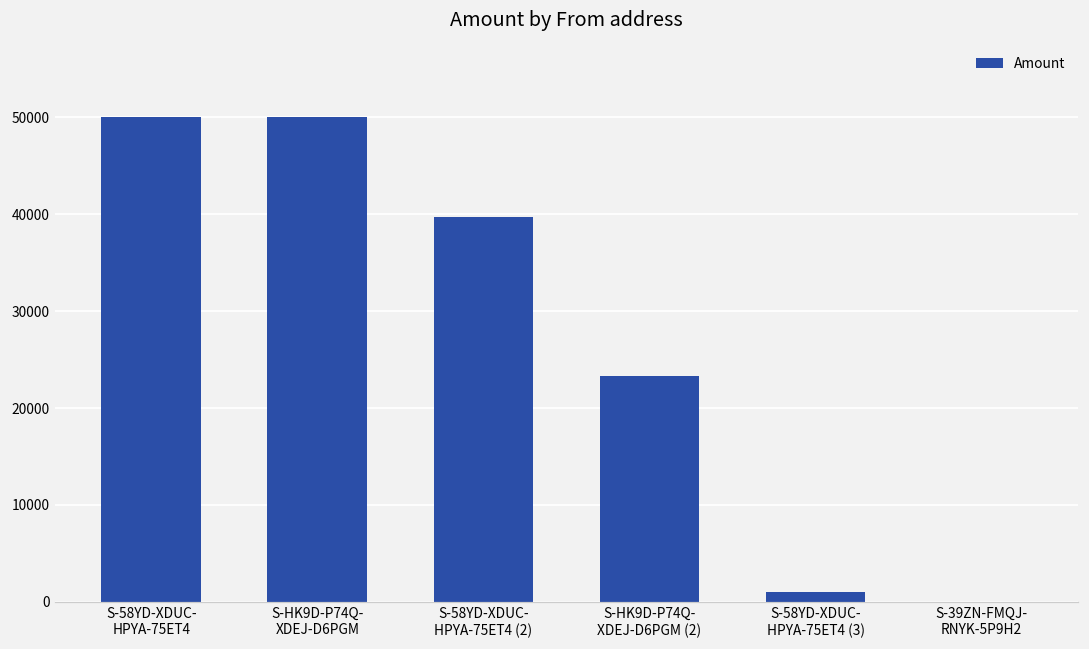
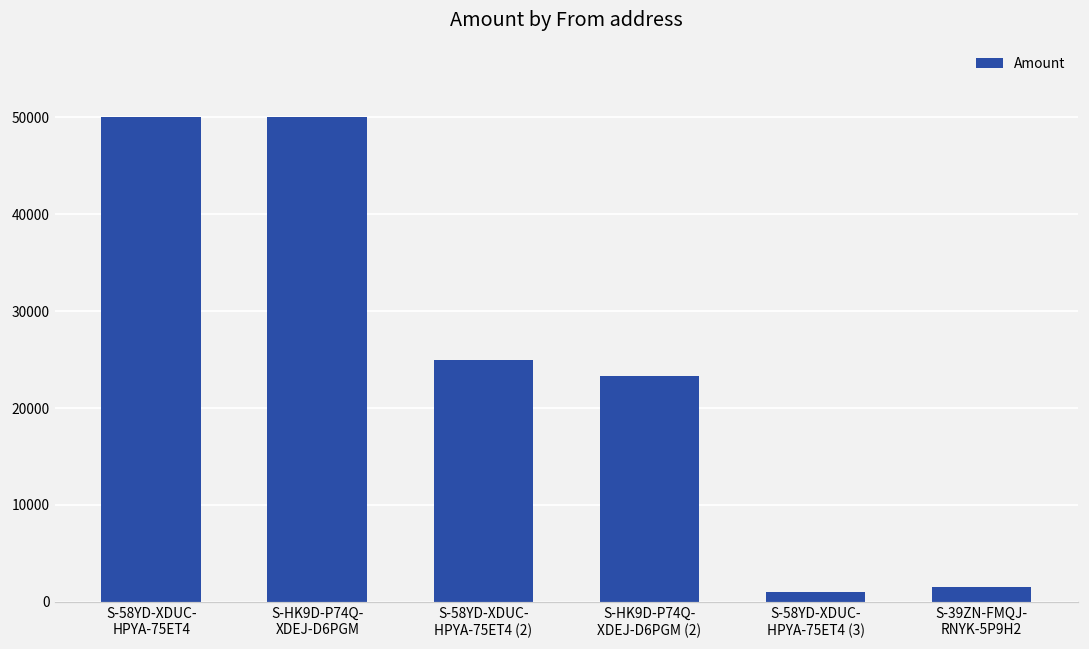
  {
    "S-58YD-XDUC- HPYA-75ET4": 50000,
    "S-HK9D-P74Q- XDEJ-D6PGM": 50000,
-   "S-58YD-XDUC- HPYA-75ET4 (2)": 40000,
+   "S-58YD-XDUC- HPYA-75ET4 (2)": 25000,
    "S-HK9D-P74Q- XDEJ-D6PGM (2)": 23000,
    "S-58YD-XDUC- HPYA-75ET4 (3)": 1000,
-   "S-39ZN-FMQJ- RNYK-5P9H2": 0
+   "S-39ZN-FMQJ- RNYK-5P9H2": 1000
  }
